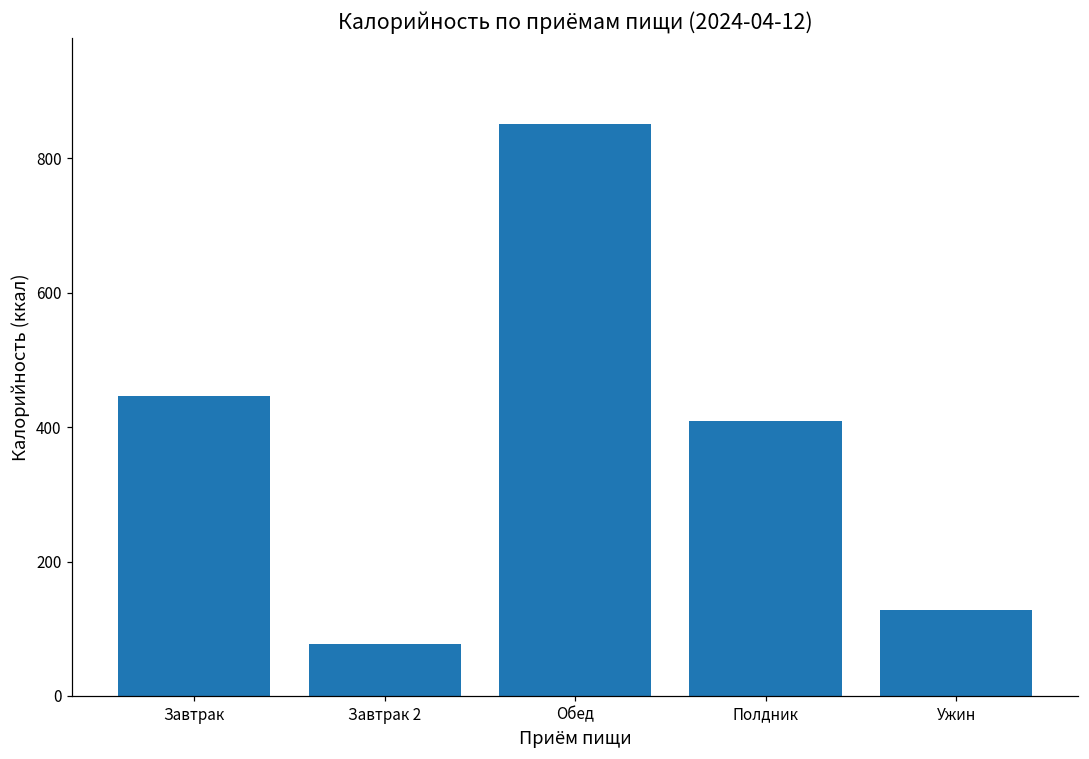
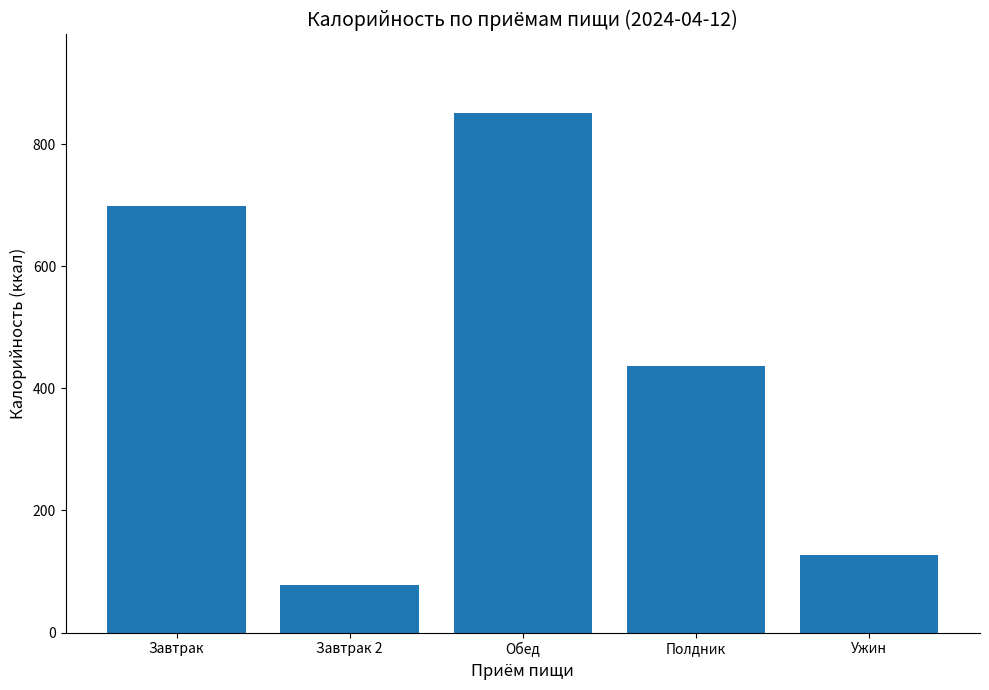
  {
-   "Завтрак": 450,
+   "Завтрак": 700,
    "Завтрак 2": 80,
    "Обед": 850,
-   "Полдник": 410,
+   "Полдник": 440,
    "Ужин": 130
  }
